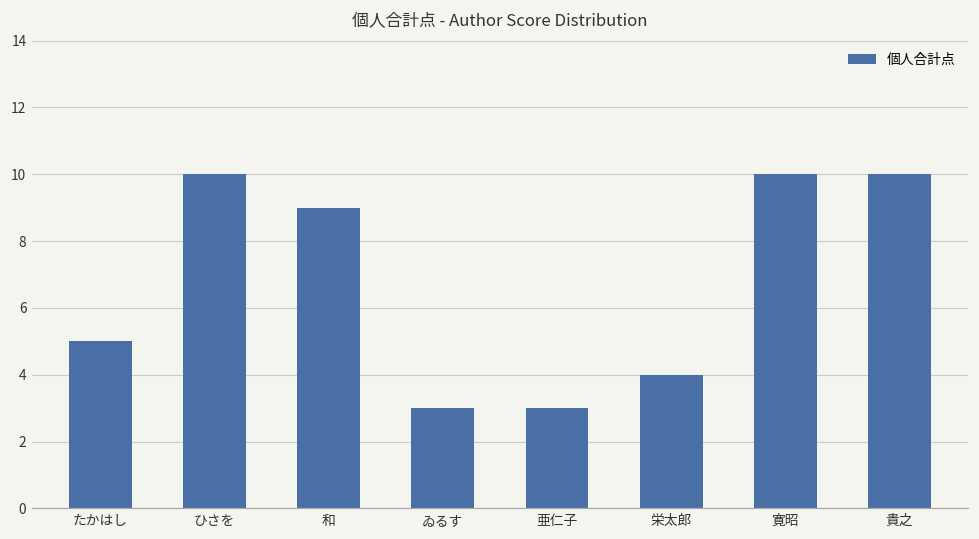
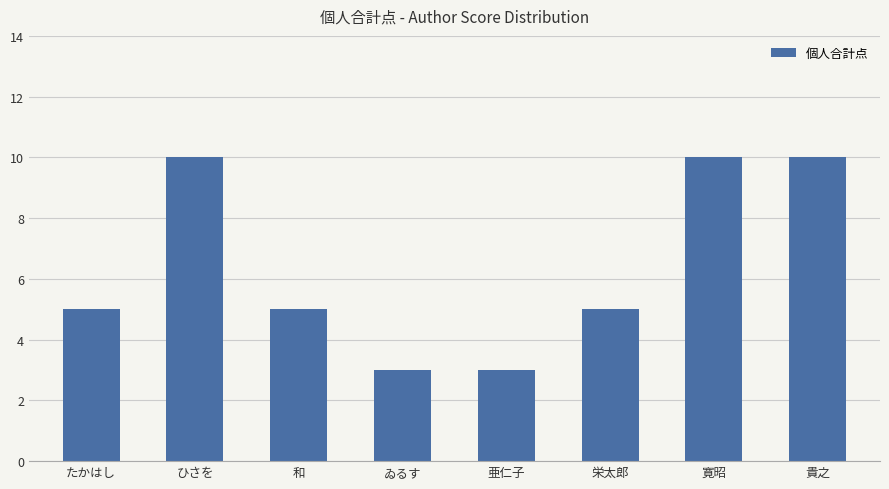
  {
    "たかはし": 5,
    "ひさを": 10,
-   "和": 9,
+   "和": 5,
    "ゐるす": 3,
    "亜仁子": 3,
-   "栄太郎": 4,
+   "栄太郎": 5,
    "寛昭": 10,
    "貴之": 10
  }
